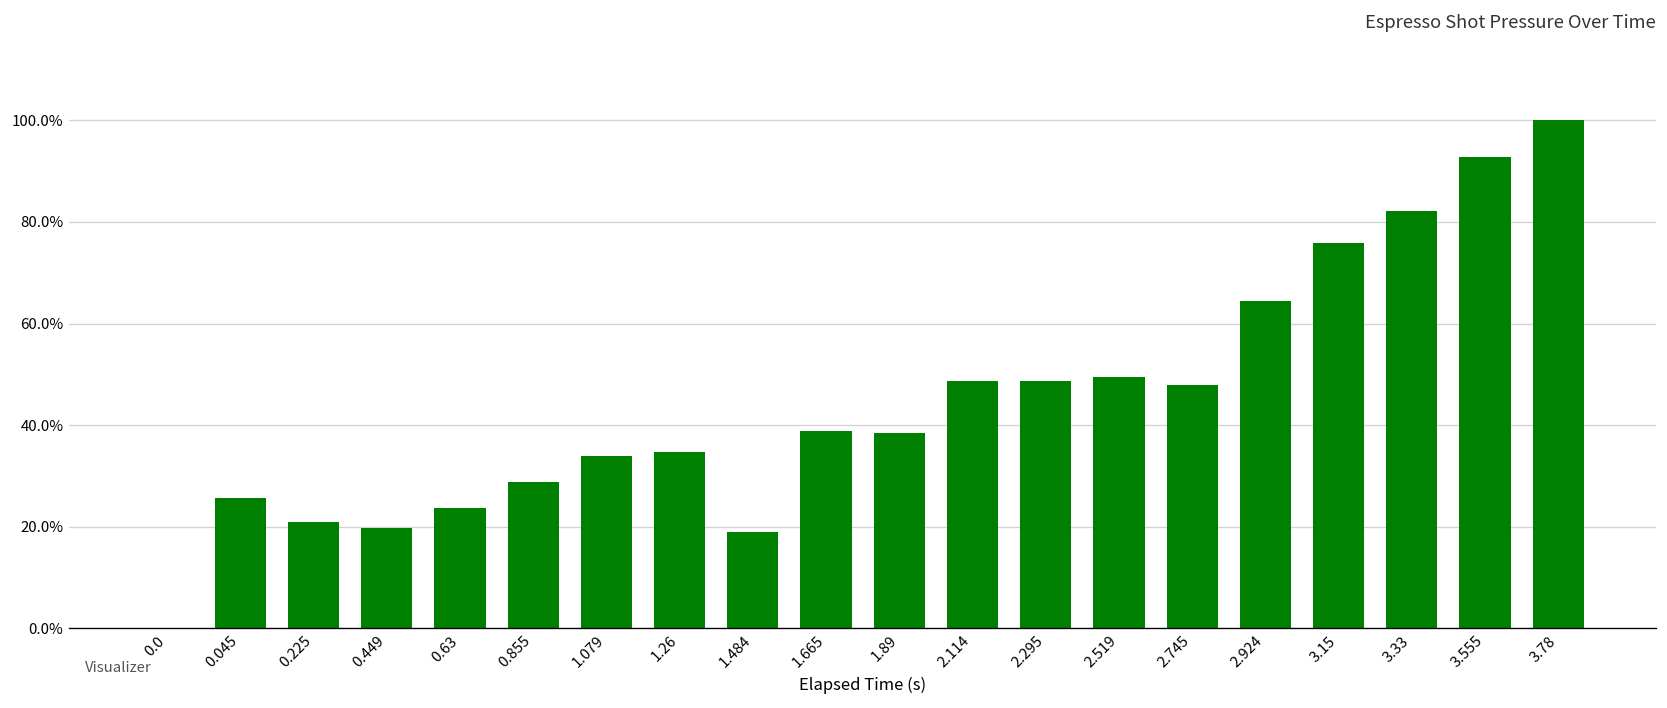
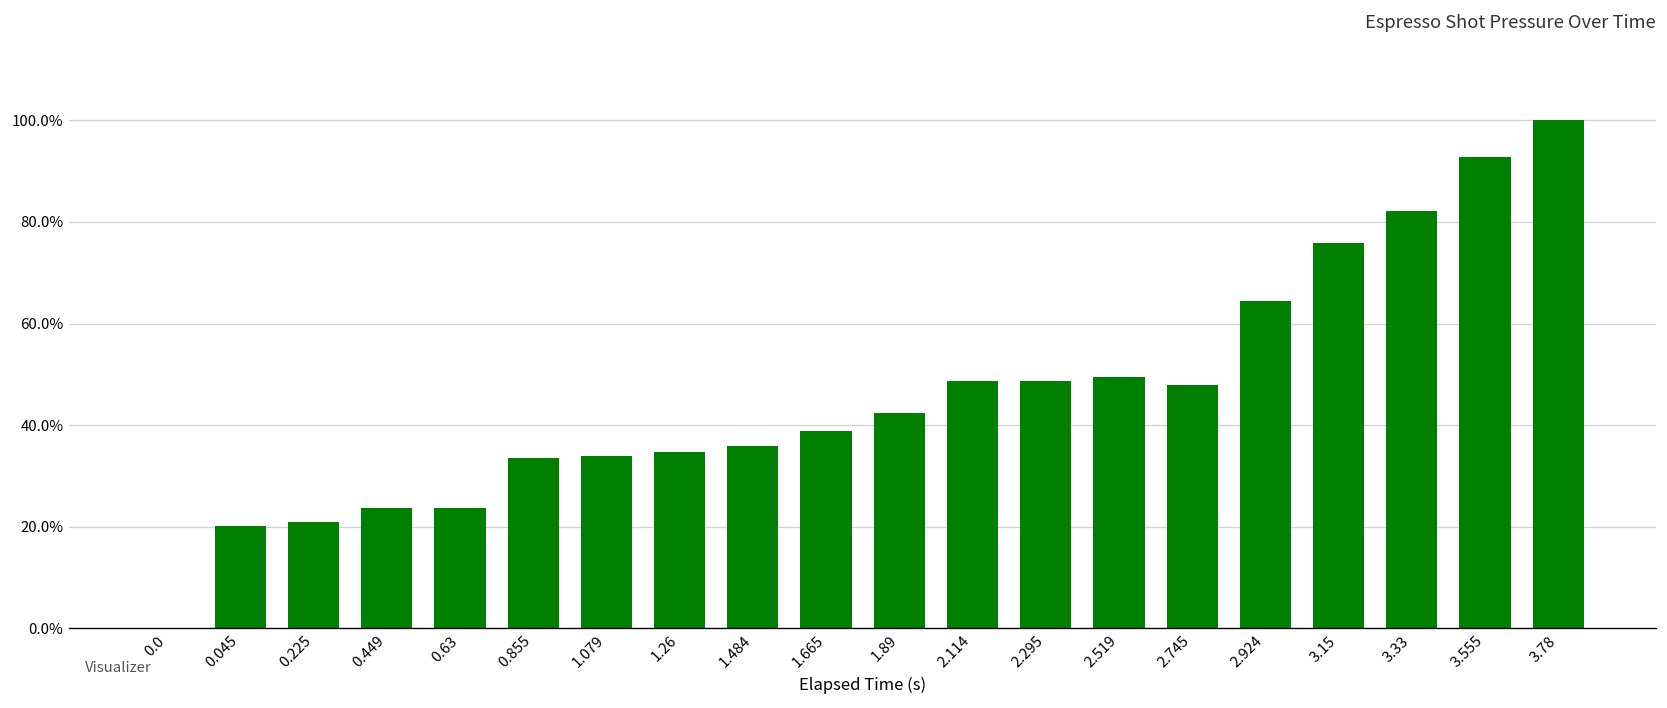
  {
    "0.0": "0%",
-   "0.045": "26%",
+   "0.045": "20%",
    "0.225": "21%",
-   "0.449": "20%",
+   "0.449": "24%",
    "0.63": "24%",
-   "0.855": "29%",
+   "0.855": "34%",
    "1.079": "34%",
    "1.26": "35%",
-   "1.484": "19%",
+   "1.484": "36%",
    "1.665": "39%",
-   "1.89": "38%",
+   "1.89": "42%",
    "2.114": "49%",
    "2.295": "49%",
    "2.519": "49%",
    "2.745": "48%",
    "2.924": "64%",
    "3.15": "76%",
    "3.33": "82%",
    "3.555": "93%",
    "3.78": "100%"
  }
